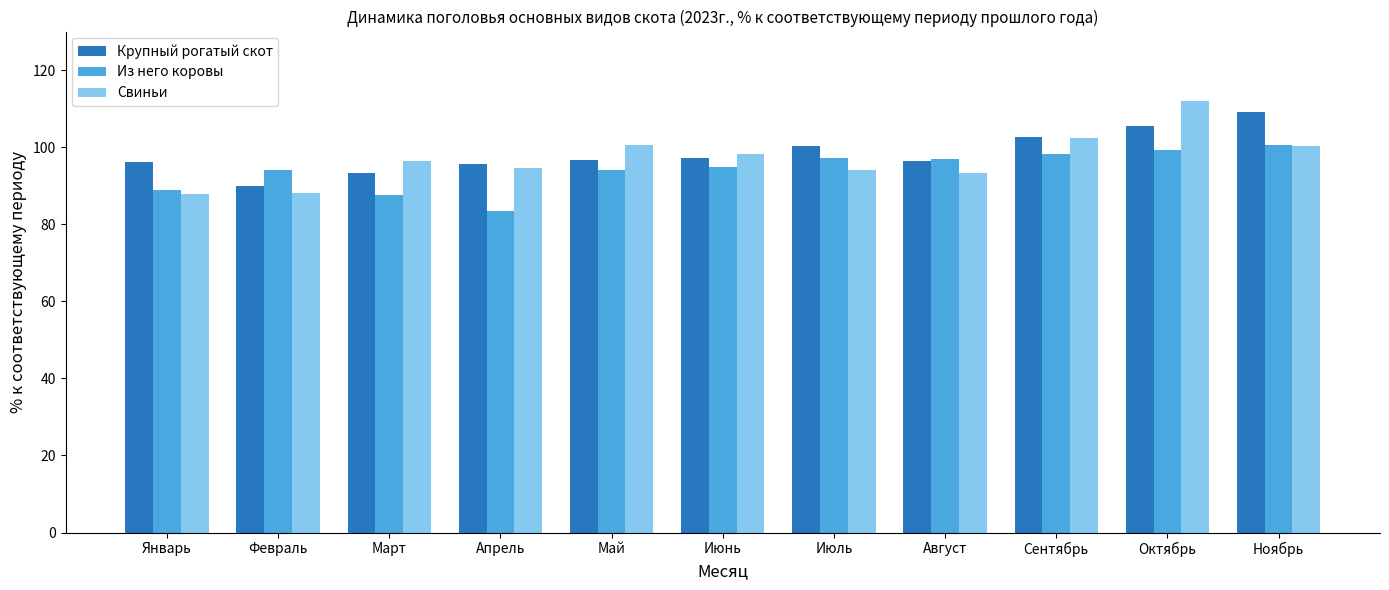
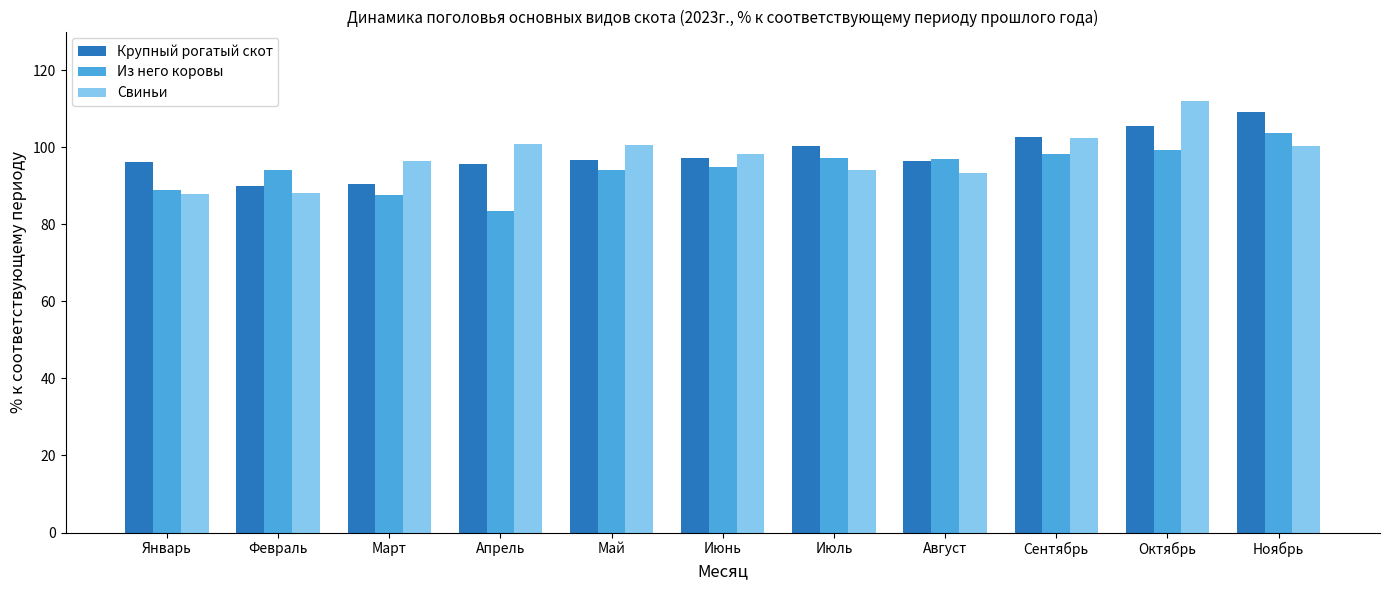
  {
    "Крупный рогатый скот": {
      "Январь": 96,
      "Февраль": 90,
-     "Март": 93,
+     "Март": 91,
      "Апрель": 96,
      "Май": 97,
      "Июнь": 97,
      "Июль": 100,
      "Август": 96,
      "Сентябрь": 103,
      "Октябрь": 106,
      "Ноябрь": 109
    },
    "Из него коровы": {
      "Январь": 89,
      "Февраль": 94,
      "Март": 88,
      "Апрель": 83,
      "Май": 94,
      "Июнь": 95,
      "Июль": 97,
      "Август": 97,
      "Сентябрь": 98,
      "Октябрь": 99,
-     "Ноябрь": 101
+     "Ноябрь": 104
    },
    "Свиньи": {
      "Январь": 88,
      "Февраль": 88,
      "Март": 96,
-     "Апрель": 95,
+     "Апрель": 101,
      "Май": 101,
      "Июнь": 98,
      "Июль": 94,
      "Август": 93,
      "Сентябрь": 103,
      "Октябрь": 112,
      "Ноябрь": 100
    }
  }
